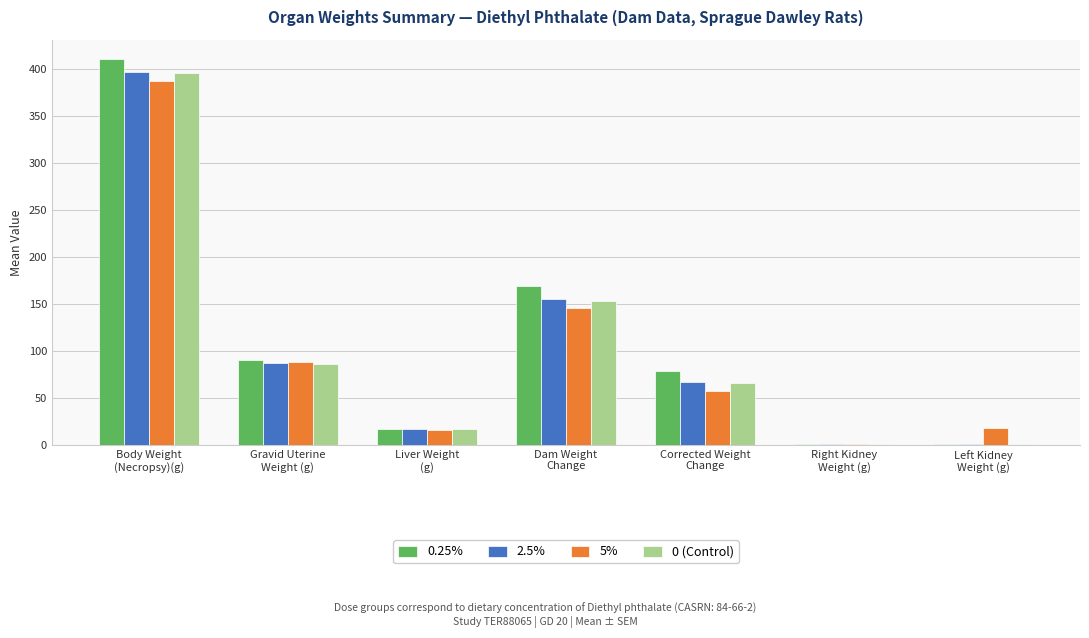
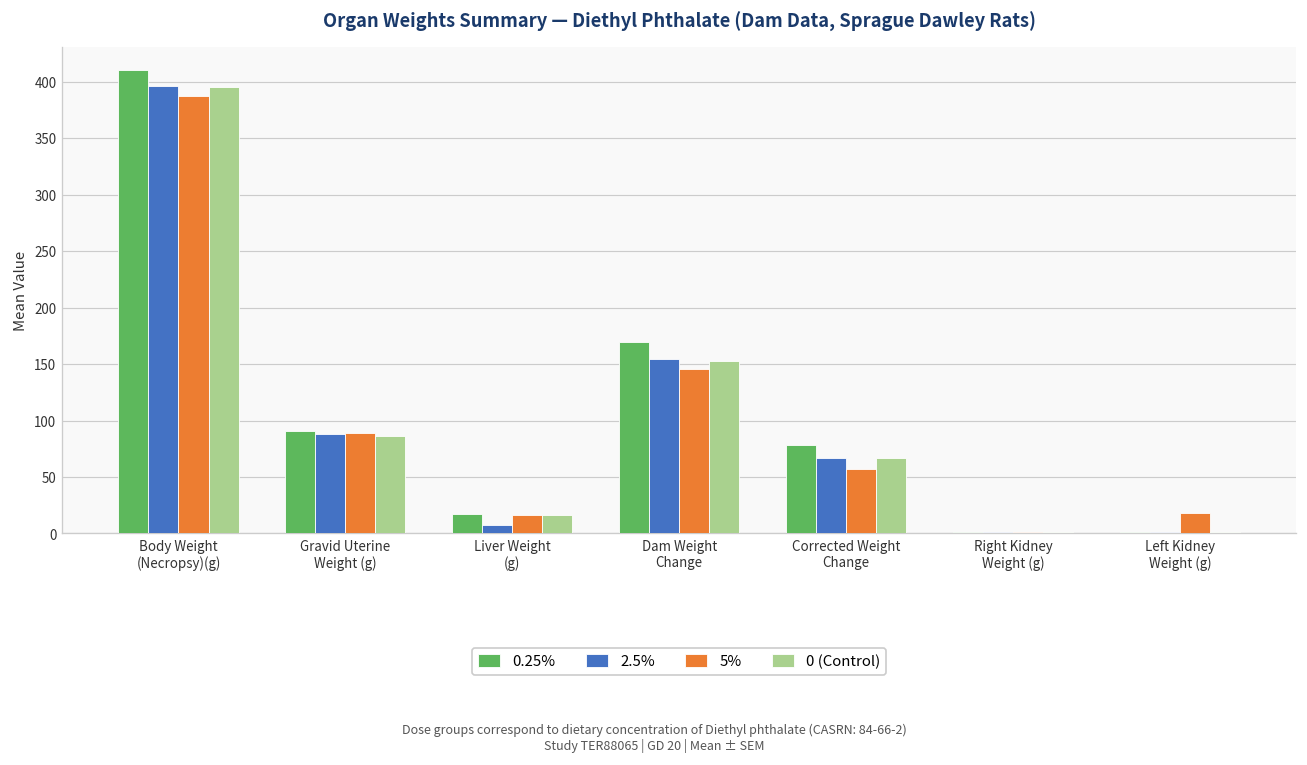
  {
    "0.25%": {
      "Body Weight (Necropsy)(g)": 410,
      "Gravid Uterine Weight (g)": 90,
      "Liver Weight (g)": 20,
      "Dam Weight Change": 170,
      "Corrected Weight Change": 80
    },
    "2.5%": {
      "Body Weight (Necropsy)(g)": 400,
      "Gravid Uterine Weight (g)": 90,
-     "Liver Weight (g)": 20,
+     "Liver Weight (g)": 10,
      "Dam Weight Change": 150,
      "Corrected Weight Change": 70
    },
    "5%": {
      "Body Weight (Necropsy)(g)": 390,
      "Gravid Uterine Weight (g)": 90,
      "Liver Weight (g)": 20,
      "Dam Weight Change": 150,
      "Corrected Weight Change": 60,
      "Left Kidney Weight (g)": 20
    },
    "0 (Control)": {
      "Body Weight (Necropsy)(g)": 400,
      "Gravid Uterine Weight (g)": 90,
      "Liver Weight (g)": 20,
      "Dam Weight Change": 150,
      "Corrected Weight Change": 70
    }
  }
